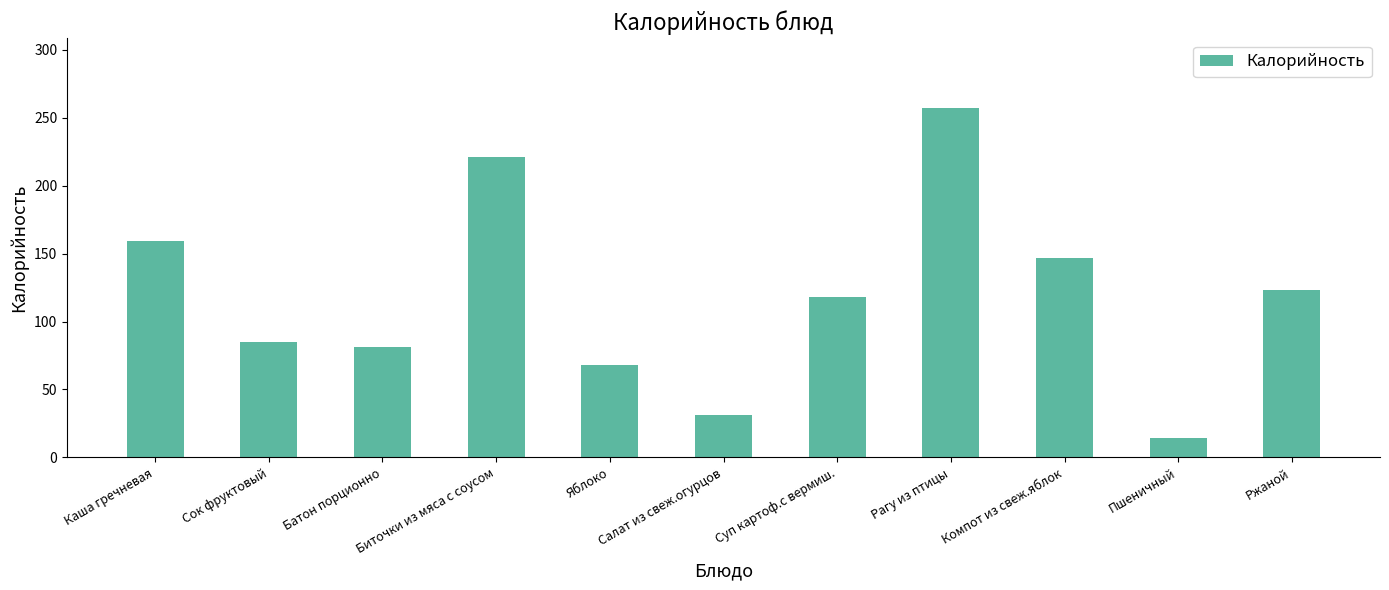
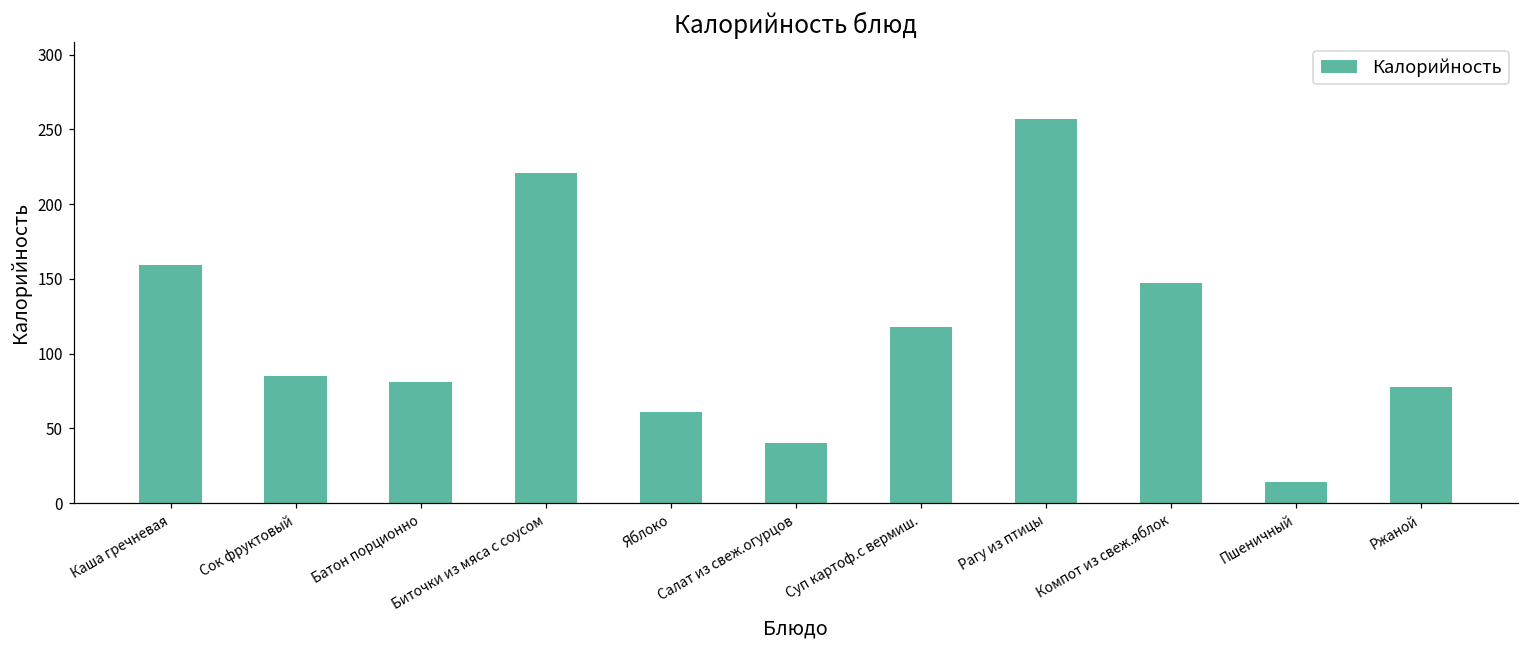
  {
    "Каша гречневая": 159,
    "Сок фруктовый": 85,
    "Батон порционно": 81,
    "Биточки из мяса с соусом": 221,
-   "Яблоко": 68,
-   "Салат из свеж.огурцов": 31,
+   "Яблоко": 61,
+   "Салат из свеж.огурцов": 40,
    "Суп картоф.с вермиш.": 118,
    "Рагу из птицы": 257,
    "Компот из свеж.яблок": 147,
    "Пшеничный": 14,
-   "Ржаной": 123
+   "Ржаной": 78
  }
